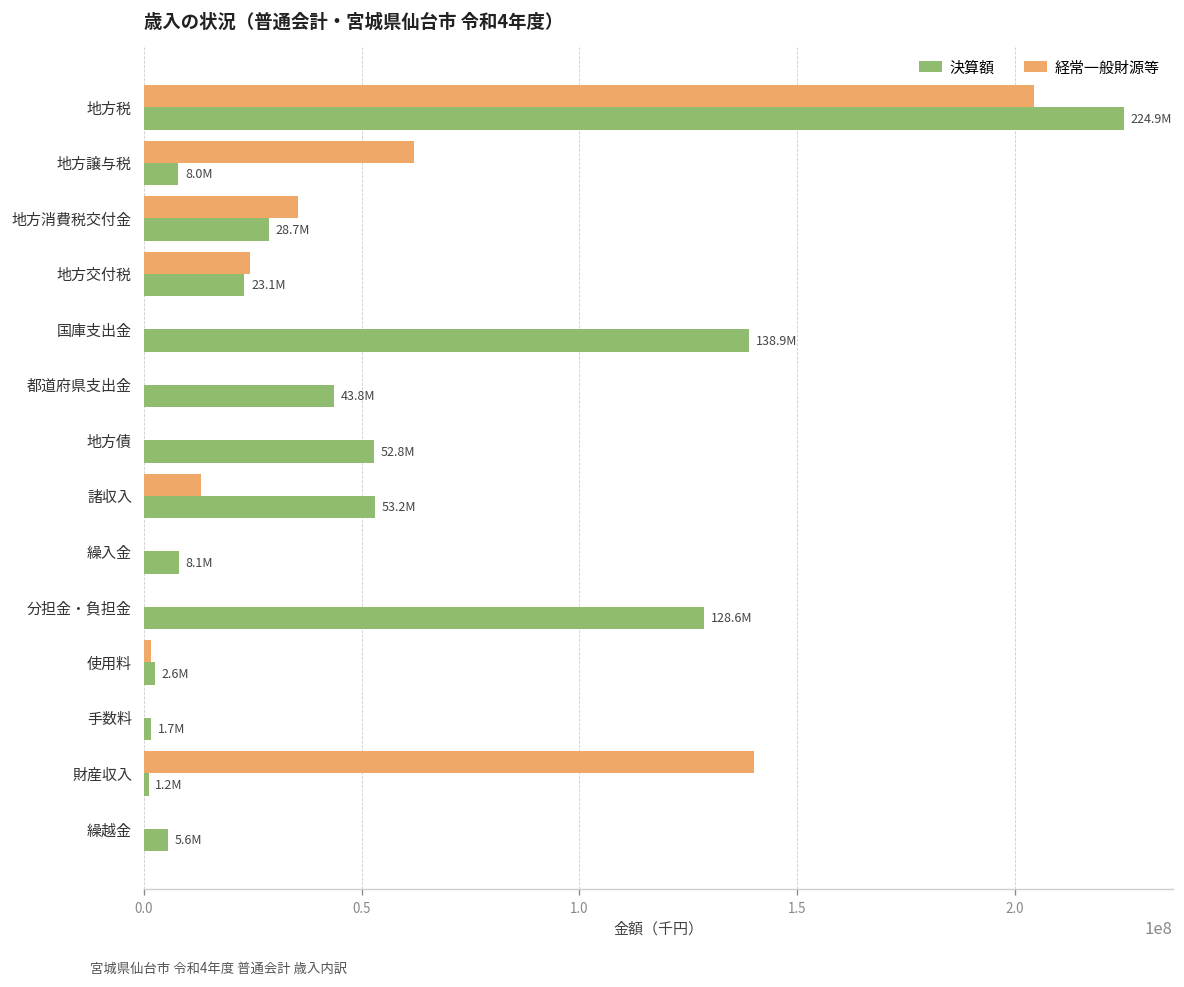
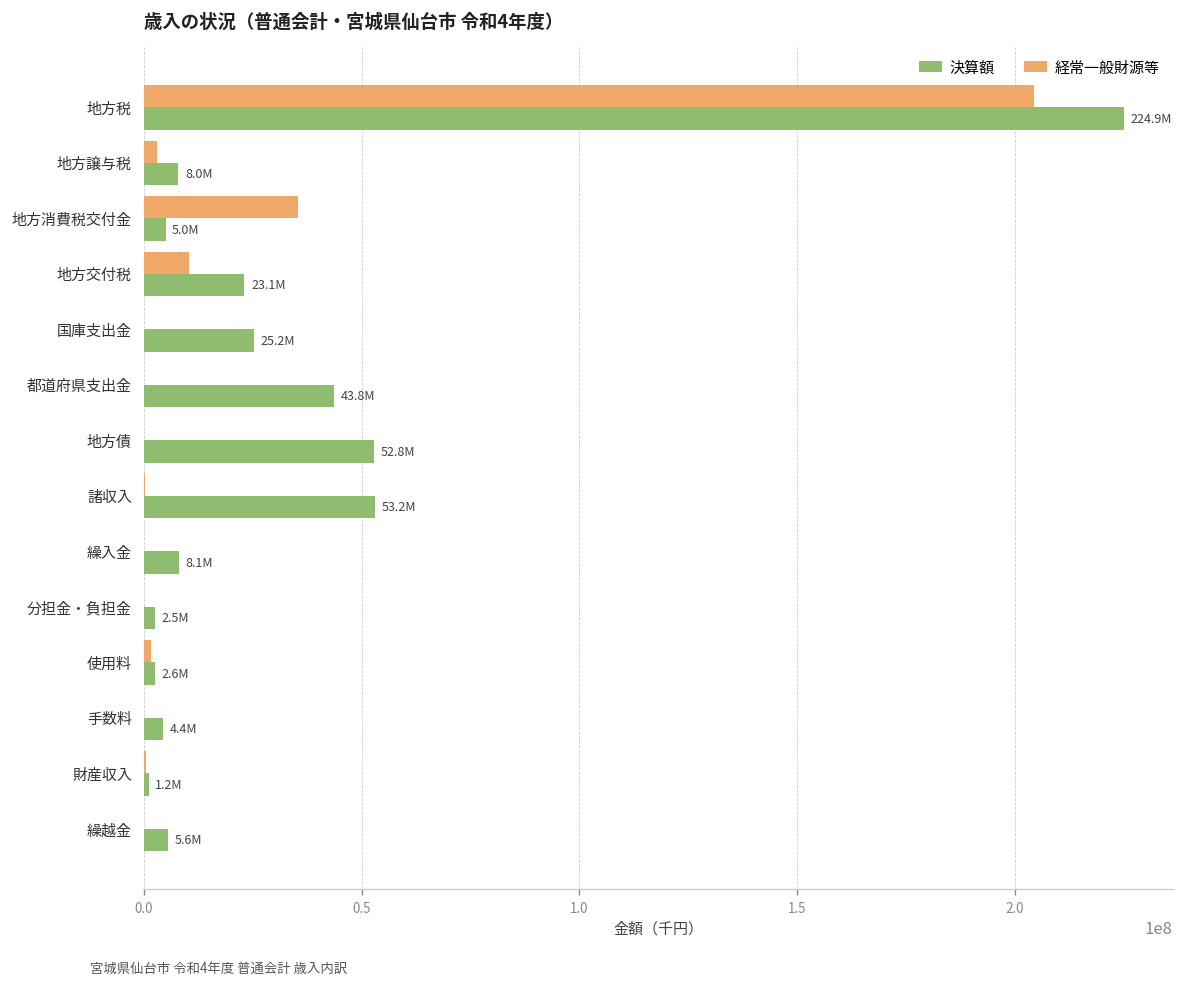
  {
    "決算額": {
      "地方税": "224.9M",
      "地方譲与税": "8.0M",
-     "地方消費税交付金": "28.7M",
+     "地方消費税交付金": "5.0M",
      "地方交付税": "23.1M",
-     "国庫支出金": "138.9M",
+     "国庫支出金": "25.2M",
      "都道府県支出金": "43.8M",
      "地方債": "52.8M",
      "諸収入": "53.2M",
      "繰入金": "8.1M",
-     "分担金・負担金": "128.6M",
+     "分担金・負担金": "2.5M",
      "使用料": "2.6M",
-     "手数料": "1.7M",
+     "手数料": "4.4M",
      "財産収入": "1.2M",
      "繰越金": "5.6M"
    },
    "経常一般財源等": {
      "地方税": "204000000",
-     "地方譲与税": "62000000",
+     "地方譲与税": "3000000",
      "地方消費税交付金": "36000000",
-     "地方交付税": "24000000",
+     "地方交付税": "10000000",
      "国庫支出金": "0",
      "都道府県支出金": "0",
      "地方債": "0",
-     "諸収入": "13000000",
+     "諸収入": "0",
      "繰入金": "0",
      "分担金・負担金": "0",
      "使用料": "2000000",
      "手数料": "0",
-     "財産収入": "140000000",
+     "財産収入": "1000000",
      "繰越金": "0"
    }
  }
